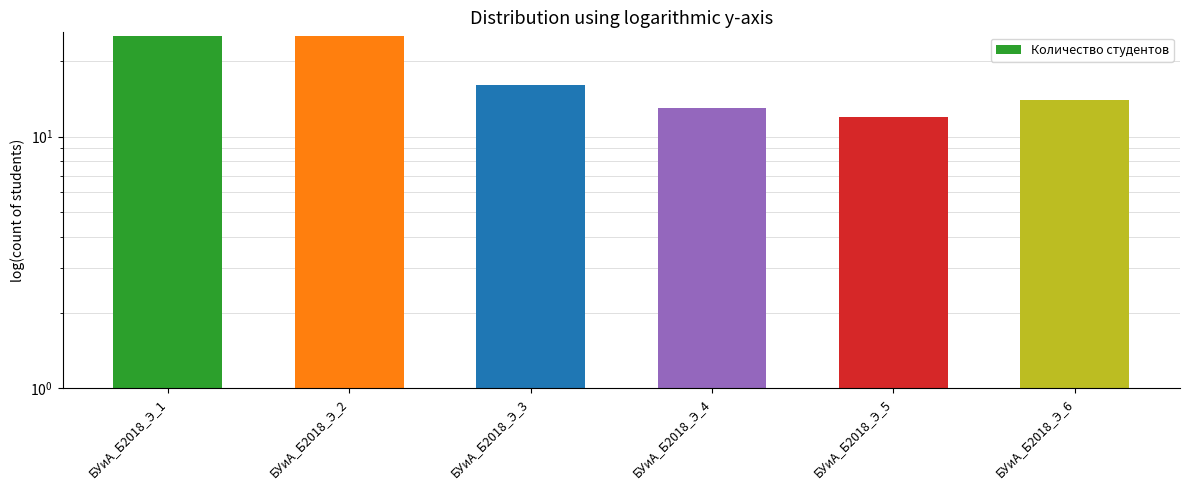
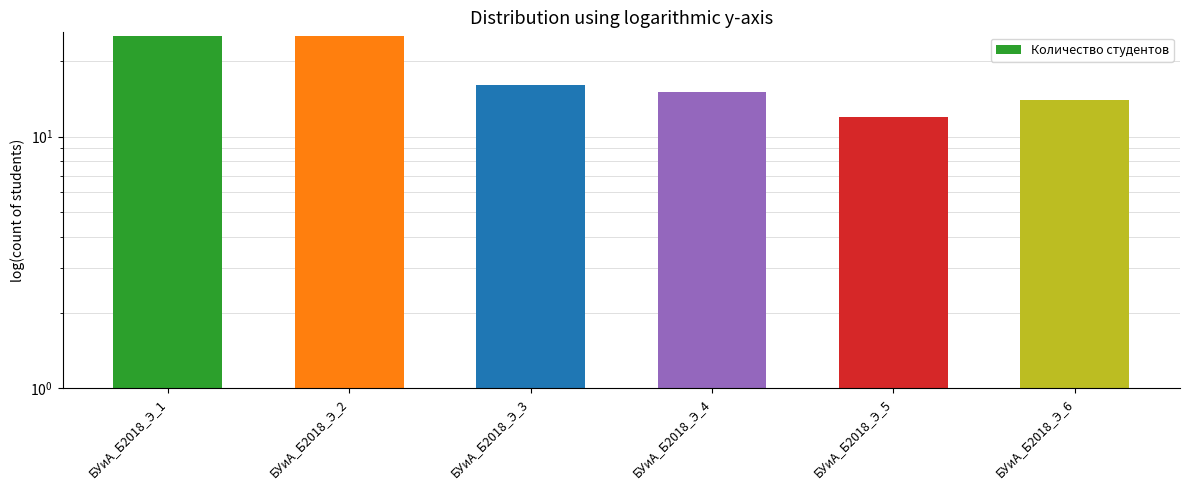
  {
    "БУиА_Б2018_Э_1": 25,
    "БУиА_Б2018_Э_2": 25,
    "БУиА_Б2018_Э_3": 16,
-   "БУиА_Б2018_Э_4": 13,
+   "БУиА_Б2018_Э_4": 15,
    "БУиА_Б2018_Э_5": 12,
    "БУиА_Б2018_Э_6": 14
  }
